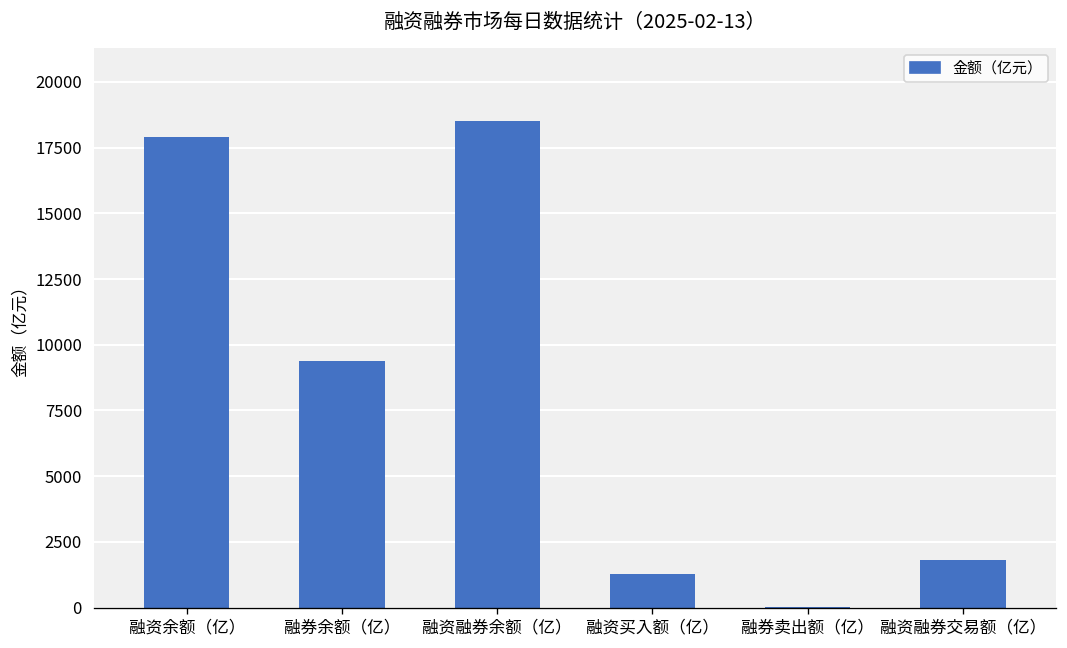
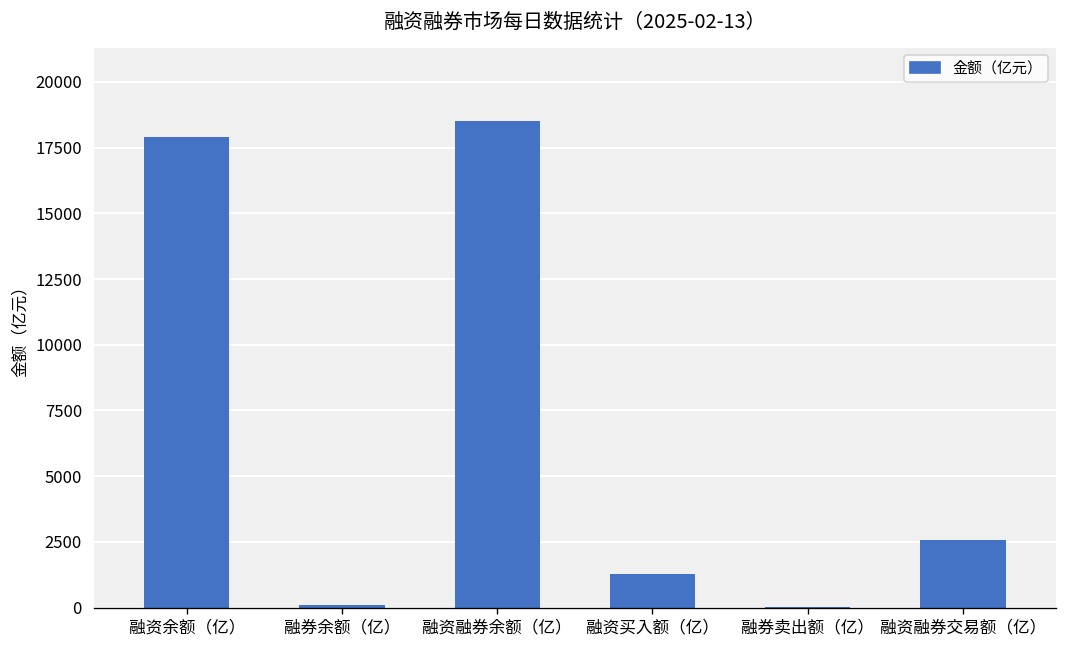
  {
    "融资余额（亿）": 17900,
-   "融券余额（亿）": 9400,
+   "融券余额（亿）": 100,
    "融资融券余额（亿）": 18500,
    "融资买入额（亿）": 1300,
-   "融资融券交易额（亿）": 1800
+   "融资融券交易额（亿）": 2600
  }
